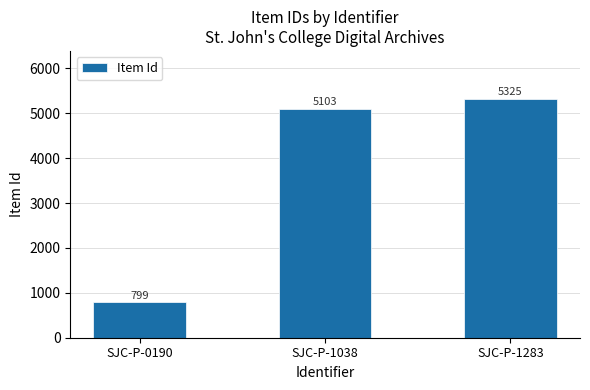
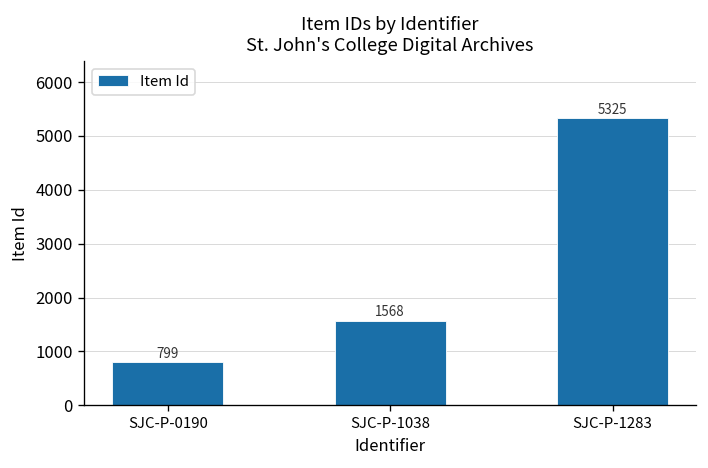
  {
    "SJC-P-0190": 799,
-   "SJC-P-1038": 5103,
+   "SJC-P-1038": 1568,
    "SJC-P-1283": 5325
  }
